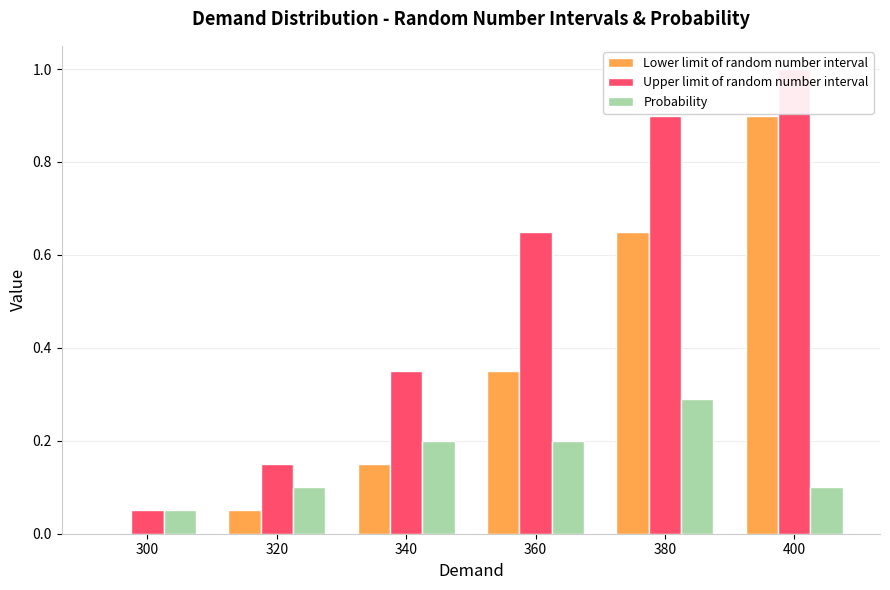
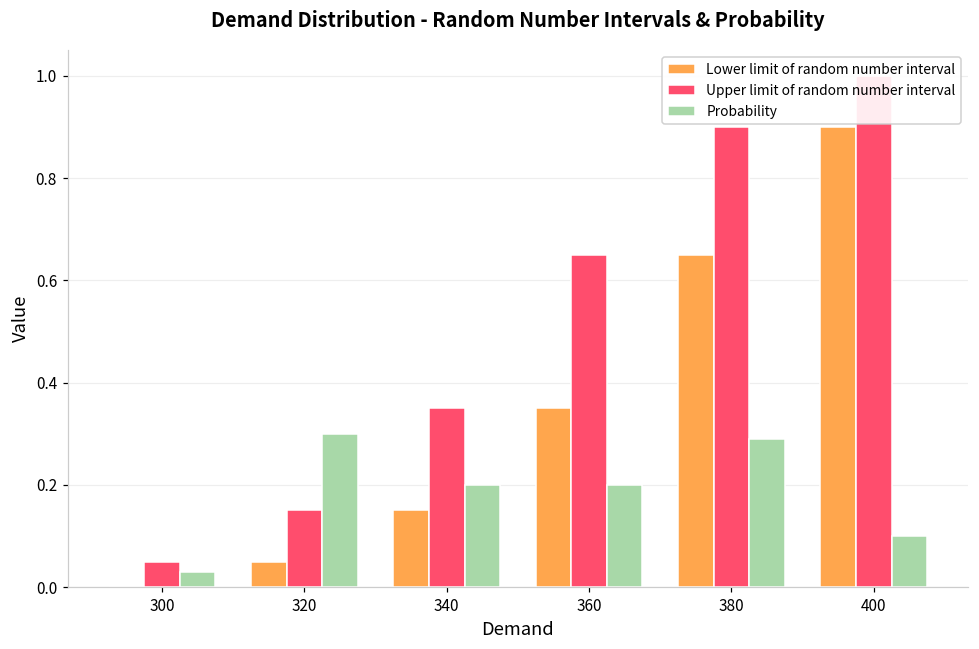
  {
    "Lower limit of random number interval": {
      "300": 0.00,
      "320": 0.05,
      "340": 0.15,
      "360": 0.35,
      "380": 0.65,
      "400": 0.90
    },
    "Upper limit of random number interval": {
      "300": 0.05,
      "320": 0.15,
      "340": 0.35,
      "360": 0.65,
      "380": 0.90
    },
    "Probability": {
-     "300": 0.05,
-     "320": 0.1,
+     "300": 0.03,
+     "320": 0.3,
      "340": 0.20,
      "360": 0.20,
      "380": 0.29,
      "400": 0.10
    }
  }
